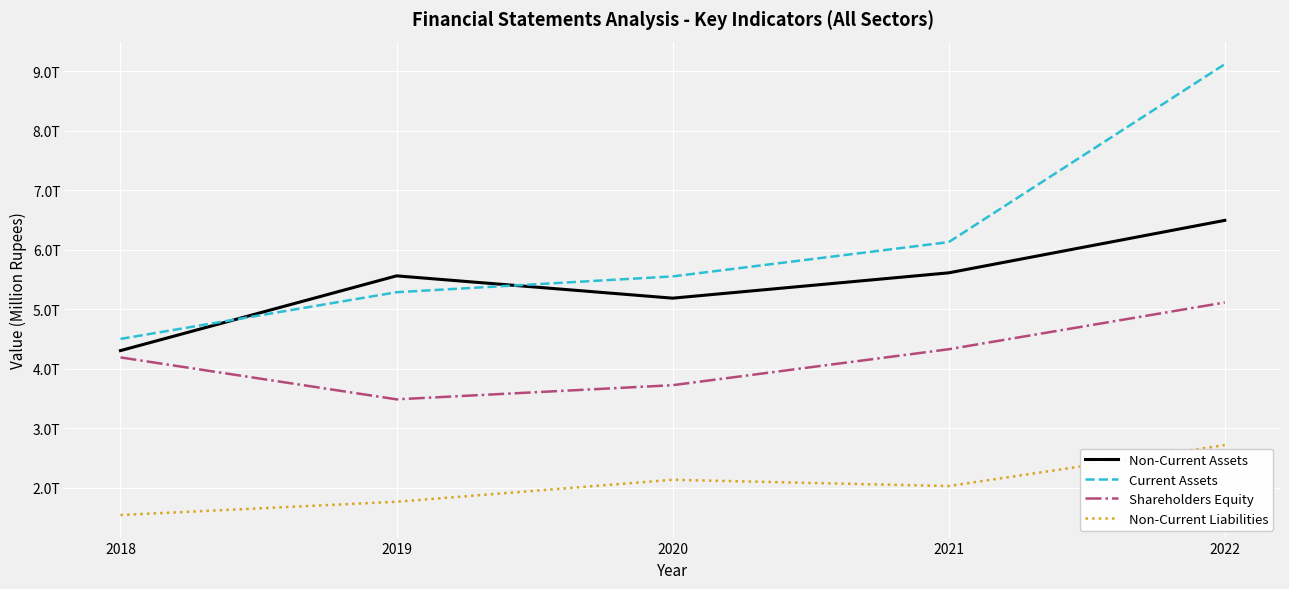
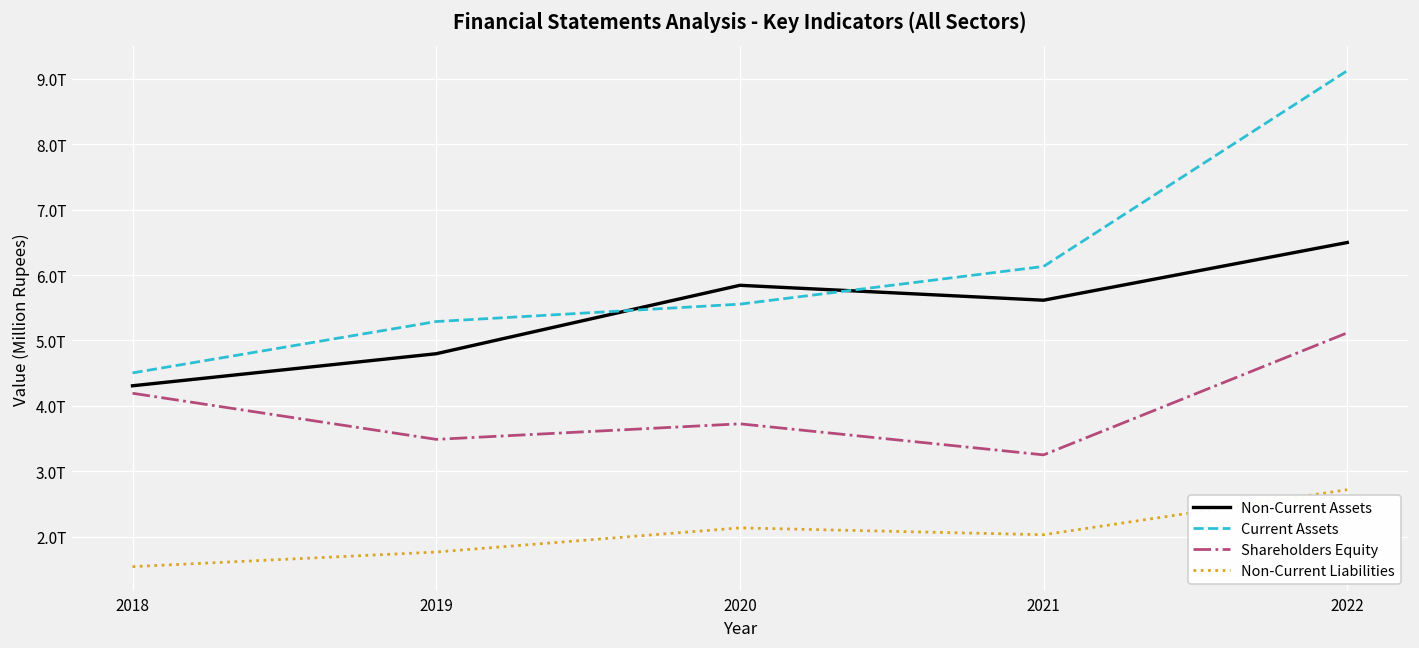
  {
    "Non-Current Assets": {
      "2018": "4.3T",
-     "2019": "5.6T",
-     "2020": "5.2T",
+     "2019": "4.8T",
+     "2020": "5.8T",
      "2021": "5.6T",
      "2022": "6.5T"
    },
    "Current Assets": {
      "2018": "4.5T",
      "2019": "5.3T",
      "2020": "5.6T",
      "2021": "6.1T",
      "2022": "9.1T"
    },
    "Shareholders Equity": {
      "2018": "4.2T",
      "2019": "3.5T",
      "2020": "3.7T",
-     "2021": "4.3T",
+     "2021": "3.3T",
      "2022": "5.1T"
    },
    "Non-Current Liabilities": {
      "2018": "1.5T",
      "2019": "1.8T",
      "2020": "2.1T",
      "2021": "2.0T",
      "2022": "2.7T"
    }
  }
